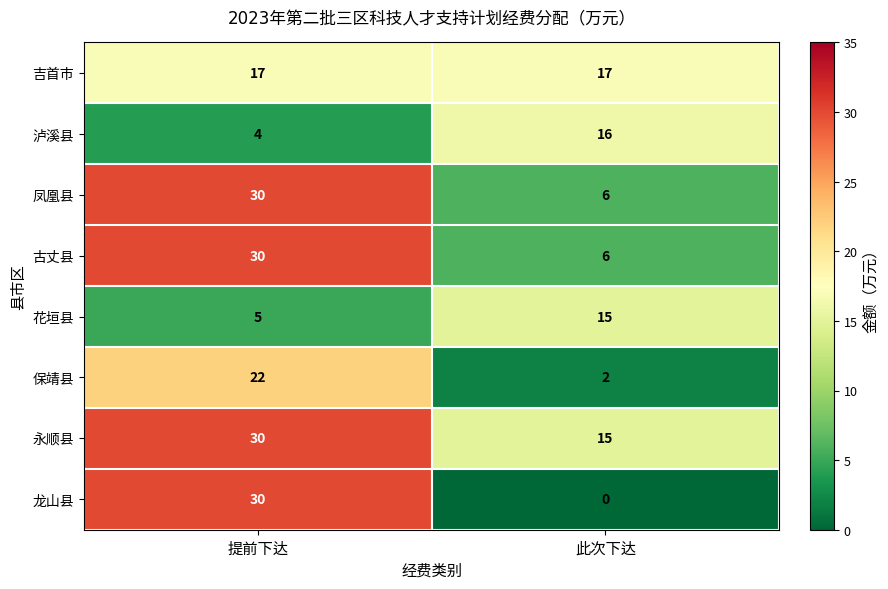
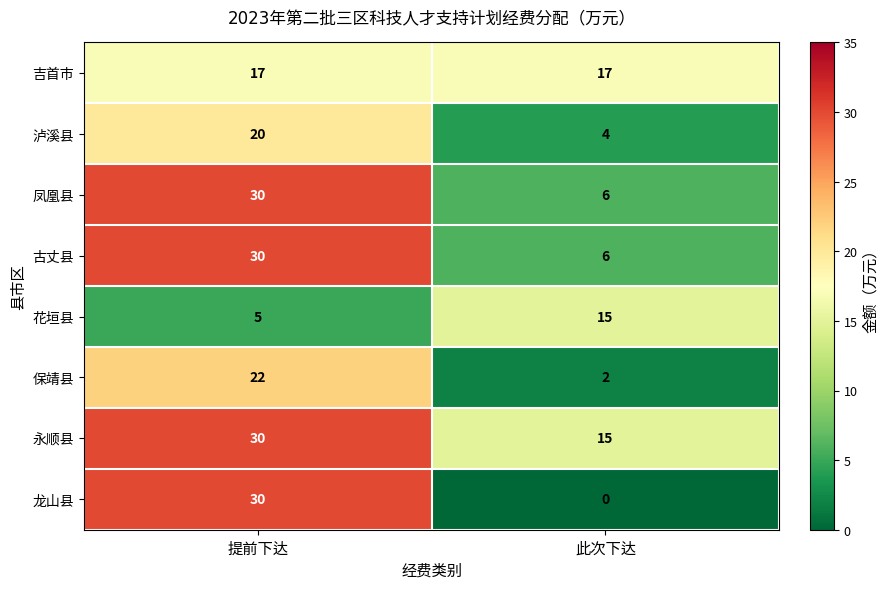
  {
    "吉首市": {
      "提前下达": 17,
      "此次下达": 17
    },
    "泸溪县": {
-     "提前下达": 4,
-     "此次下达": 16
+     "提前下达": 20,
+     "此次下达": 4
    },
    "凤凰县": {
      "提前下达": 30,
      "此次下达": 6
    },
    "古丈县": {
      "提前下达": 30,
      "此次下达": 6
    },
    "花垣县": {
      "提前下达": 5,
      "此次下达": 15
    },
    "保靖县": {
      "提前下达": 22,
      "此次下达": 2
    },
    "永顺县": {
      "提前下达": 30,
      "此次下达": 15
    },
    "龙山县": {
      "提前下达": 30,
      "此次下达": 0
    }
  }
